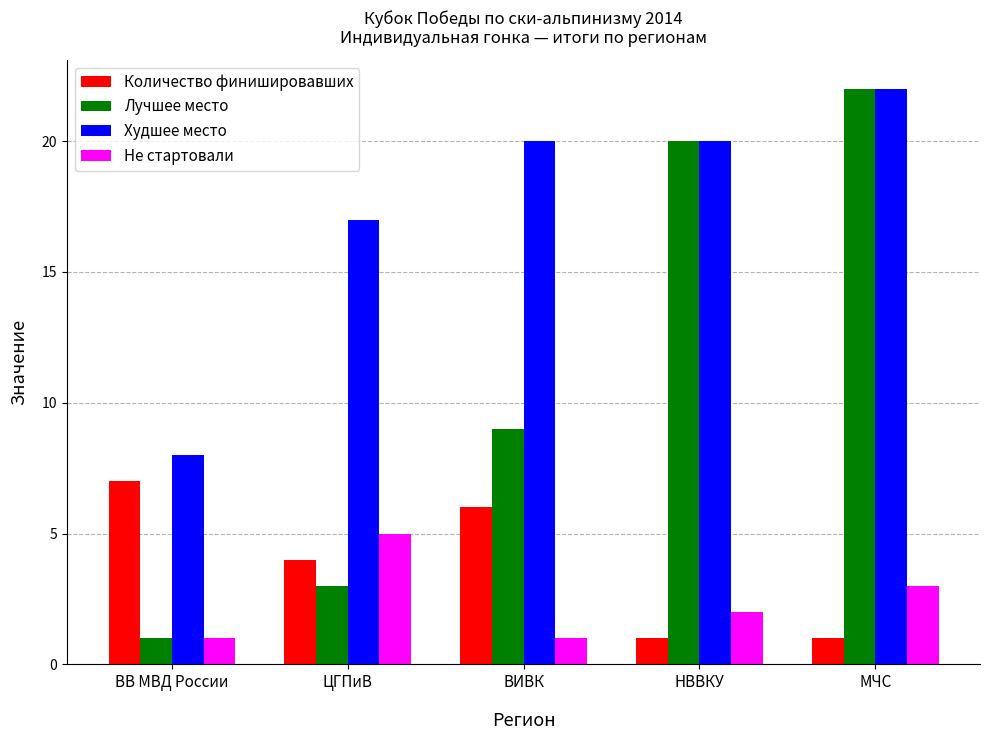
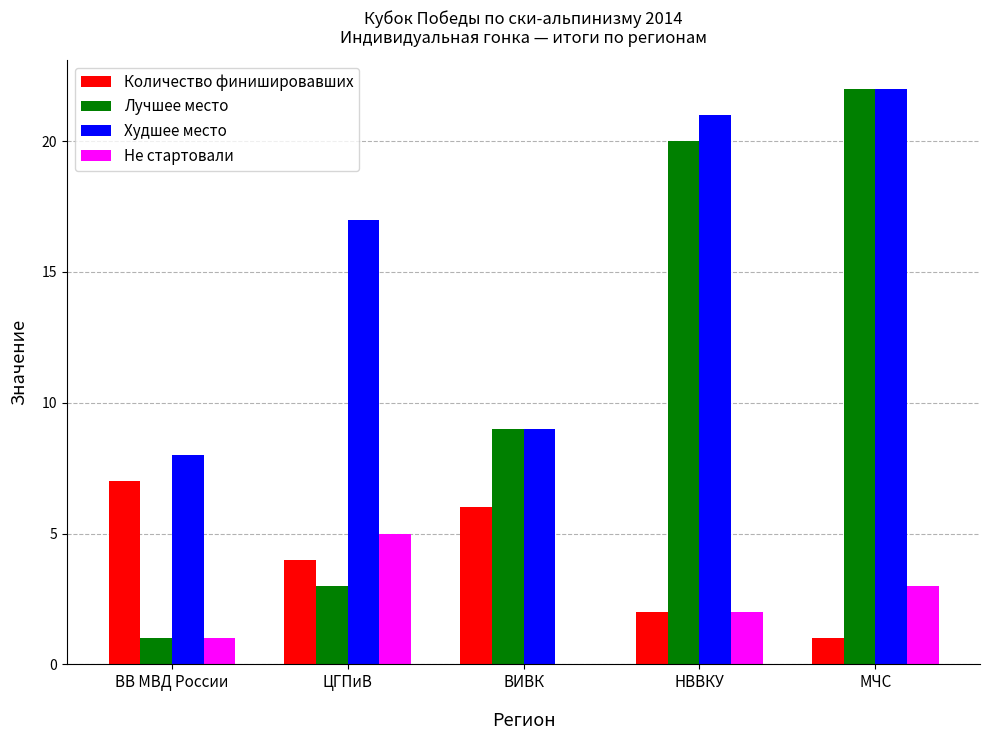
  {
    "Количество финишировавших": {
      "ВВ МВД России": 7,
      "ЦГПиВ": 4,
      "ВИВК": 6,
-     "НВВКУ": 1,
+     "НВВКУ": 2,
      "МЧС": 1
    },
    "Лучшее место": {
      "ВВ МВД России": 1,
      "ЦГПиВ": 3,
      "ВИВК": 9,
      "НВВКУ": 20,
      "МЧС": 22
    },
    "Худшее место": {
      "ВВ МВД России": 8,
      "ЦГПиВ": 17,
-     "ВИВК": 20,
-     "НВВКУ": 20,
+     "ВИВК": 9,
+     "НВВКУ": 21,
      "МЧС": 22
    },
    "Не стартовали": {
      "ВВ МВД России": 1,
      "ЦГПиВ": 5,
-     "ВИВК": 1,
+     "ВИВК": 0,
      "НВВКУ": 2,
      "МЧС": 3
    }
  }
